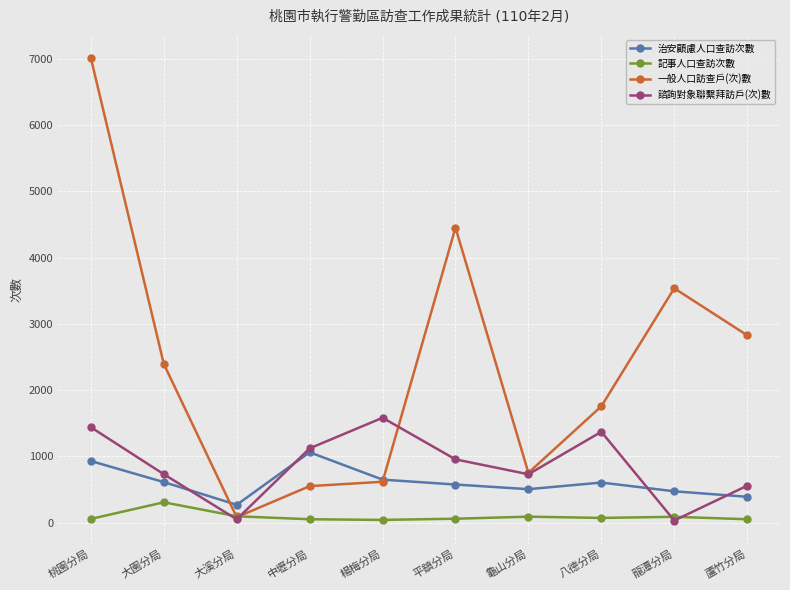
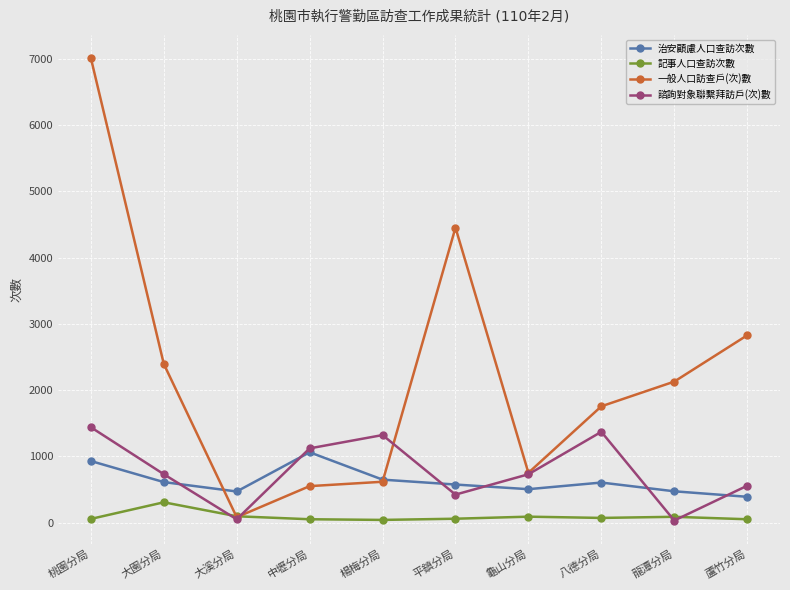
  {
    "治安顧慮人口查訪次數": {
      "桃園分局": 900,
      "大園分局": 600,
-     "大溪分局": 300,
+     "大溪分局": 500,
      "中壢分局": 1100,
      "平鎮分局": 600,
      "龜山分局": 500,
      "八德分局": 600,
      "龍潭分局": 500,
      "蘆竹分局": 400
    },
    "記事人口查訪次數": {
      "桃園分局": 100,
      "大園分局": 300,
      "中壢分局": 100,
      "楊梅分局": 0,
      "平鎮分局": 100,
      "龜山分局": 100,
      "八德分局": 100,
      "龍潭分局": 100,
      "蘆竹分局": 100
    },
    "一般人口訪查戶(次)數": {
      "桃園分局": 7000,
      "大園分局": 2400,
      "中壢分局": 600,
      "平鎮分局": 4500,
      "八德分局": 1800,
-     "龍潭分局": 3500,
+     "龍潭分局": 2100,
      "蘆竹分局": 2800
    },
    "諮詢對象聯繫拜訪戶(次)數": {
      "桃園分局": 1400,
      "大園分局": 700,
      "中壢分局": 1100,
-     "楊梅分局": 1600,
-     "平鎮分局": 1000,
+     "楊梅分局": 1300,
+     "平鎮分局": 400,
      "八德分局": 1400,
      "龍潭分局": 0,
      "蘆竹分局": 600
    }
  }
